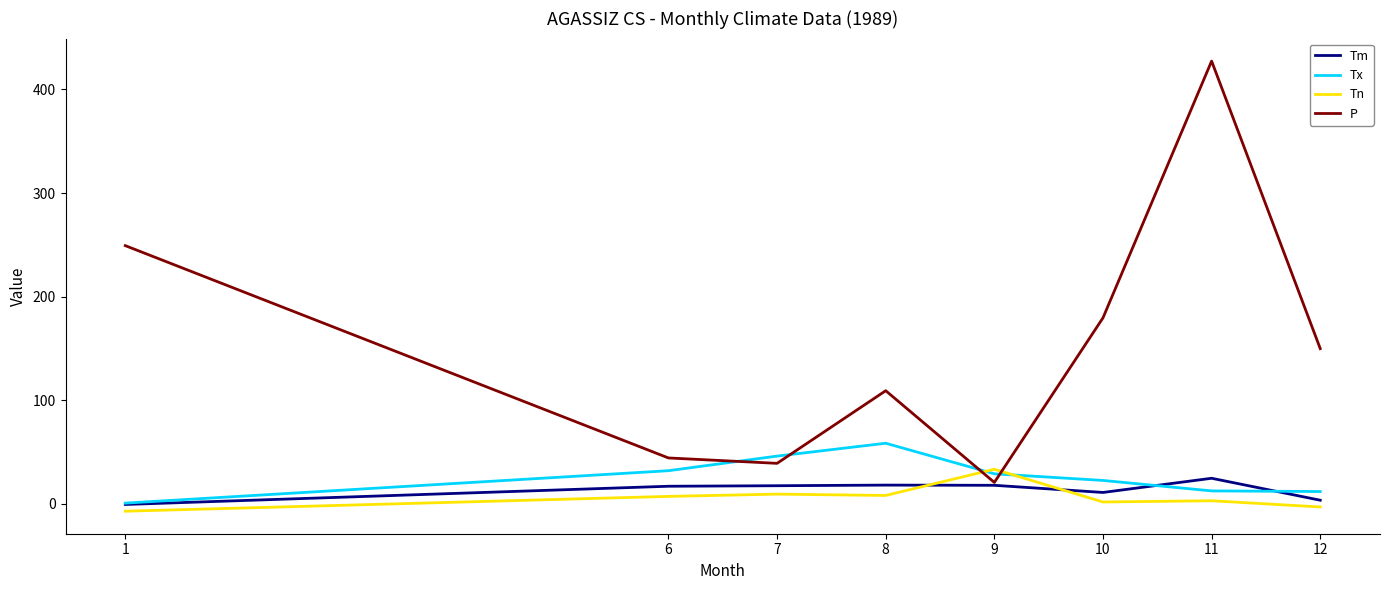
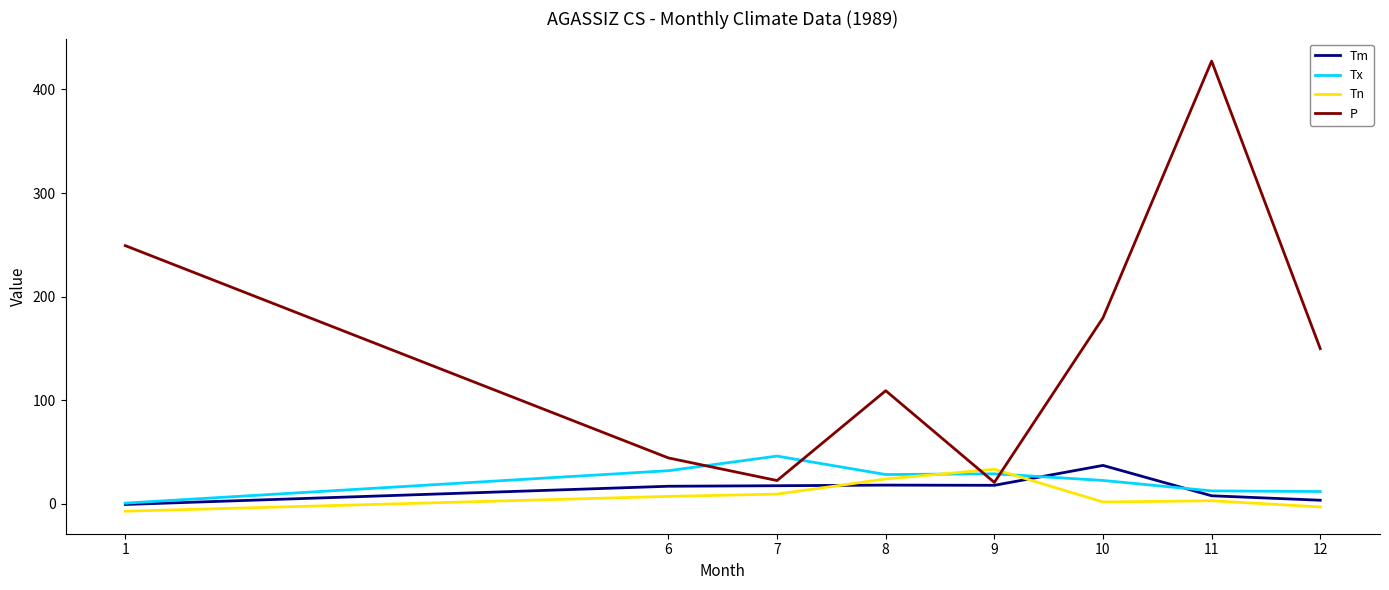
  {
    "Tm": {
      "6": 17,
      "7": 18,
      "8": 18,
      "9": 18,
-     "10": 11,
-     "11": 25,
+     "10": 37,
+     "11": 8,
      "12": 4
    },
    "Tx": {
      "6": 32,
      "7": 46,
-     "8": 59,
+     "8": 28,
      "9": 29,
      "10": 23,
      "11": 13,
      "12": 12
    },
    "Tn": {
      "1": -7,
      "6": 7,
      "7": 10,
-     "8": 8,
+     "8": 24,
      "9": 34,
      "10": 2,
      "11": 3,
      "12": -3
    },
    "P": {
      "1": 249,
      "6": 44,
-     "7": 39,
+     "7": 23,
      "8": 109,
      "9": 21,
      "10": 180,
      "11": 427,
      "12": 150
    }
  }
